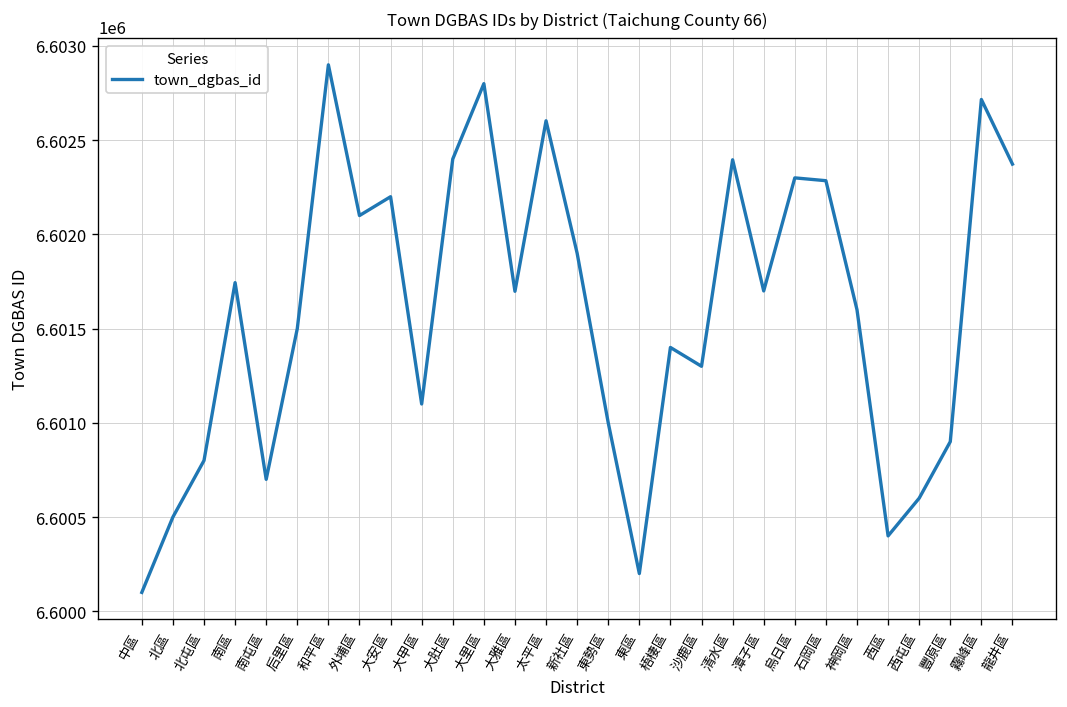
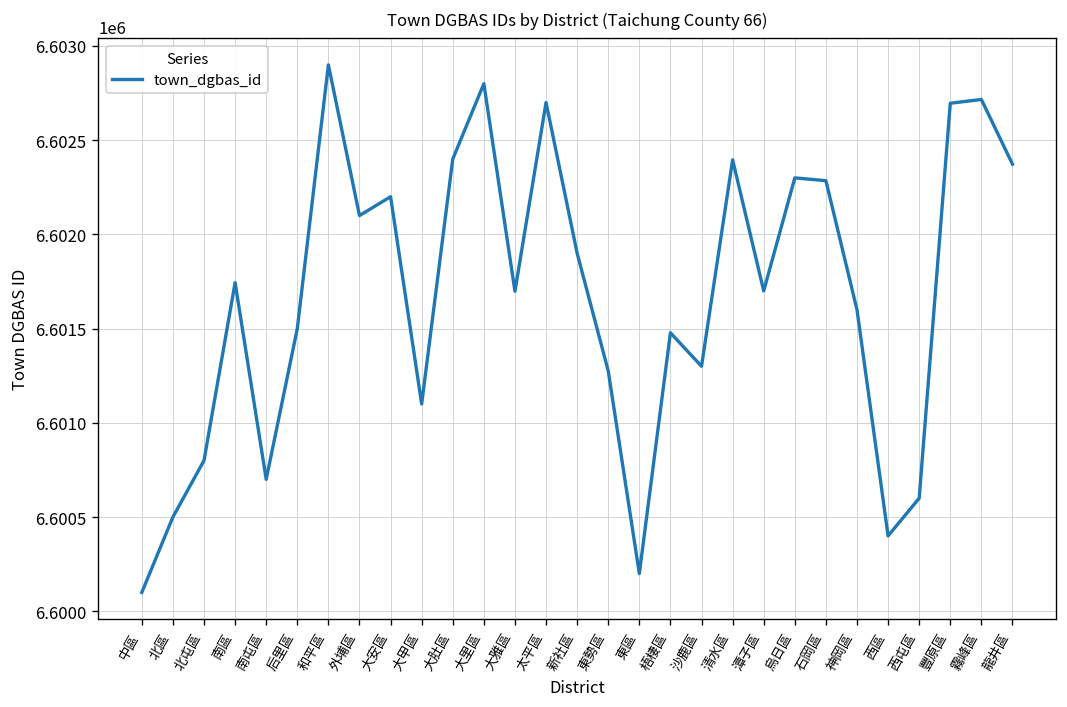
  {
    "中區": 6600100,
    "北區": 6600500,
    "北屯區": 6600800,
    "南區": 6601740,
    "南屯區": 6600700,
    "后里區": 6601500,
    "和平區": 6602900,
    "外埔區": 6602100,
    "大安區": 6602200,
    "大甲區": 6601100,
    "大肚區": 6602400,
    "大里區": 6602800,
    "大雅區": 6601700,
-   "太平區": 6602600,
+   "太平區": 6602700,
    "新社區": 6601900,
-   "東勢區": 6601000,
+   "東勢區": 6601280,
    "東區": 6600200,
-   "梧棲區": 6601400,
+   "梧棲區": 6601480,
    "沙鹿區": 6601300,
    "清水區": 6602400,
    "潭子區": 6601700,
    "烏日區": 6602300,
    "石岡區": 6602290,
    "神岡區": 6601600,
    "西區": 6600400,
    "西屯區": 6600600,
-   "豐原區": 6600900,
+   "豐原區": 6602700,
    "霧峰區": 6602720,
    "龍井區": 6602370
  }
